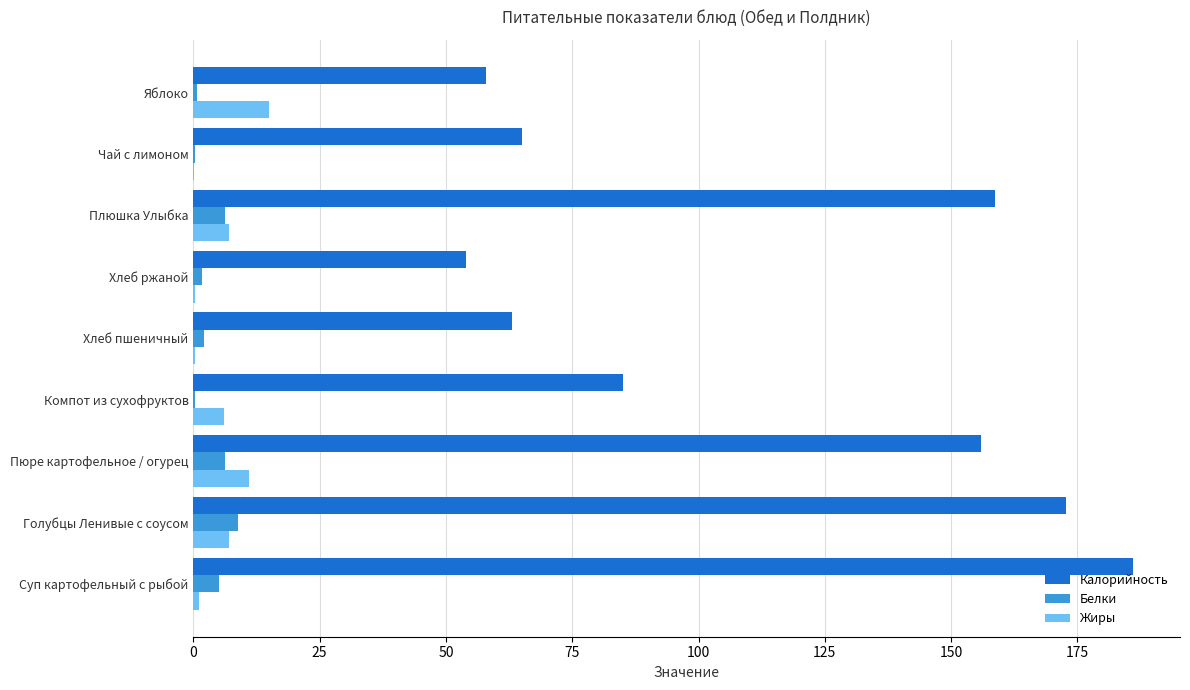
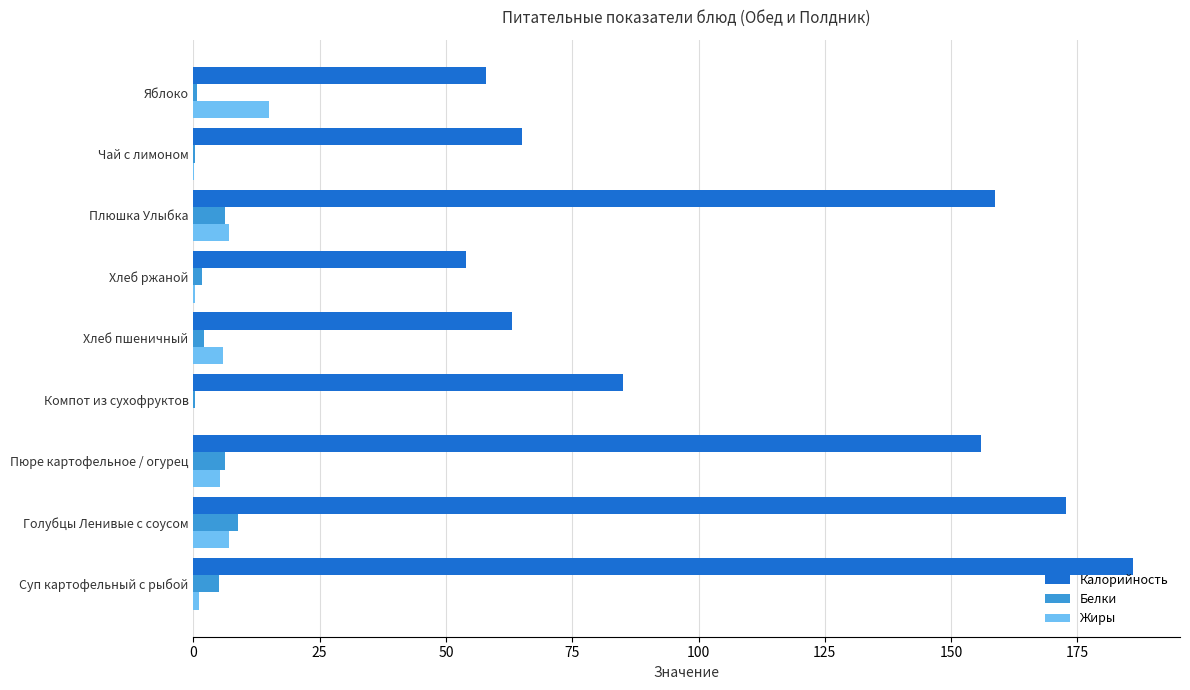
  {
    "Жиры": {
      "Яблоко": 15,
      "Плюшка Улыбка": 7,
-     "Хлеб пшеничный": 0,
-     "Компот из сухофруктов": 6,
-     "Пюре картофельное / огурец": 11,
+     "Хлеб пшеничный": 6,
+     "Компот из сухофруктов": 0,
+     "Пюре картофельное / огурец": 5,
      "Голубцы Ленивые с соусом": 7,
      "Суп картофельный с рыбой": 1
    }
  }
